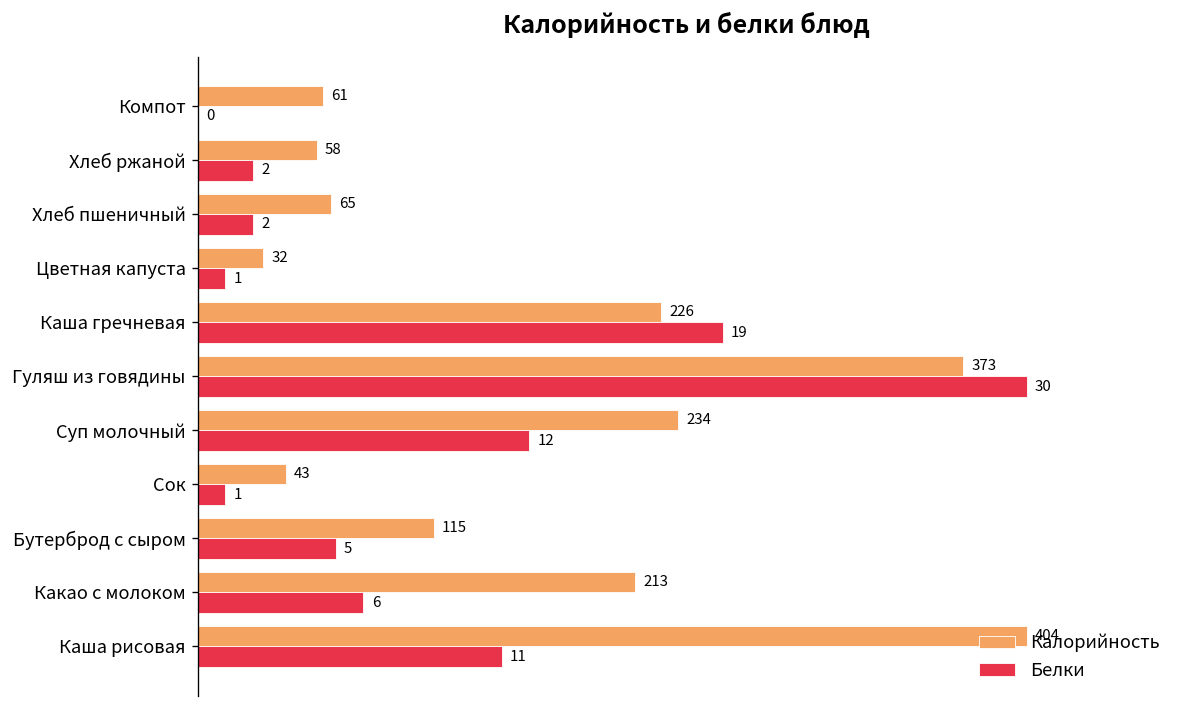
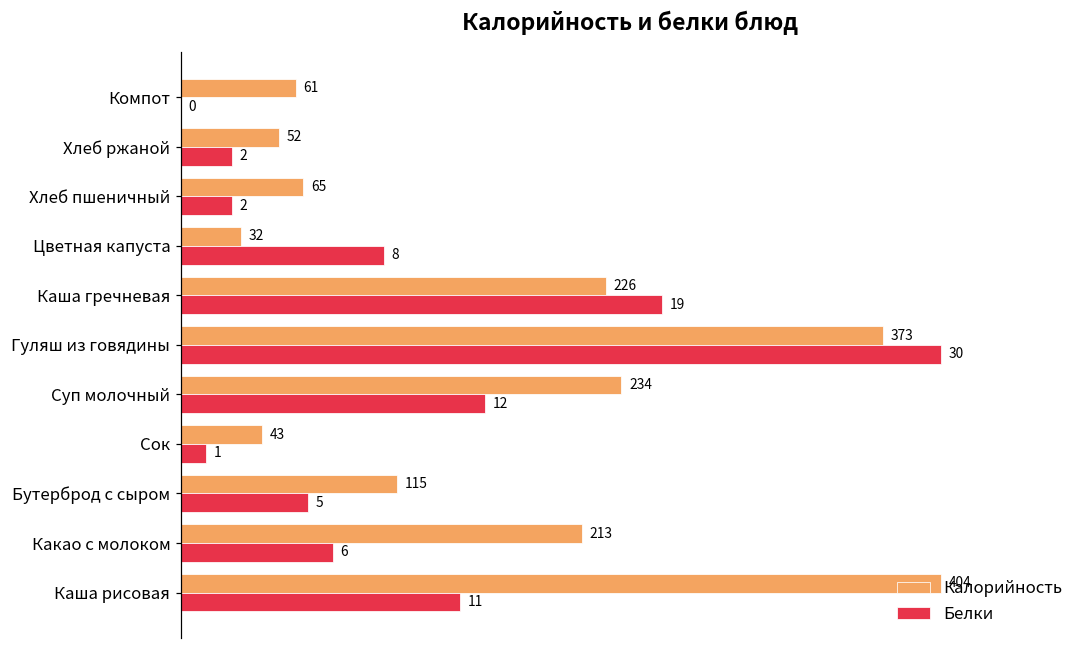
  {
    "Калорийность": {
-     "Хлеб ржаной": 58
+     "Хлеб ржаной": 52
    },
    "Белки": {
      "Компот": 0,
-     "Цветная капуста": 1
+     "Цветная капуста": 8
    }
  }
